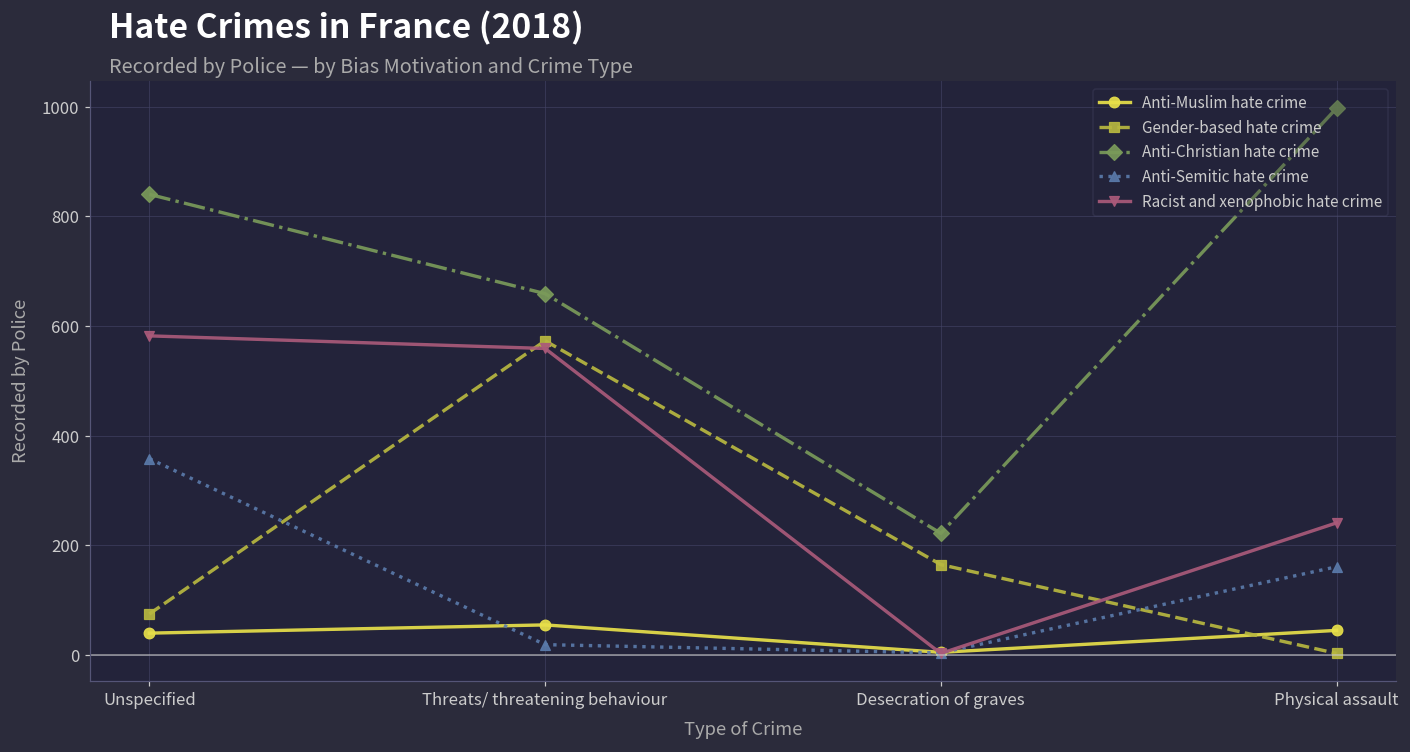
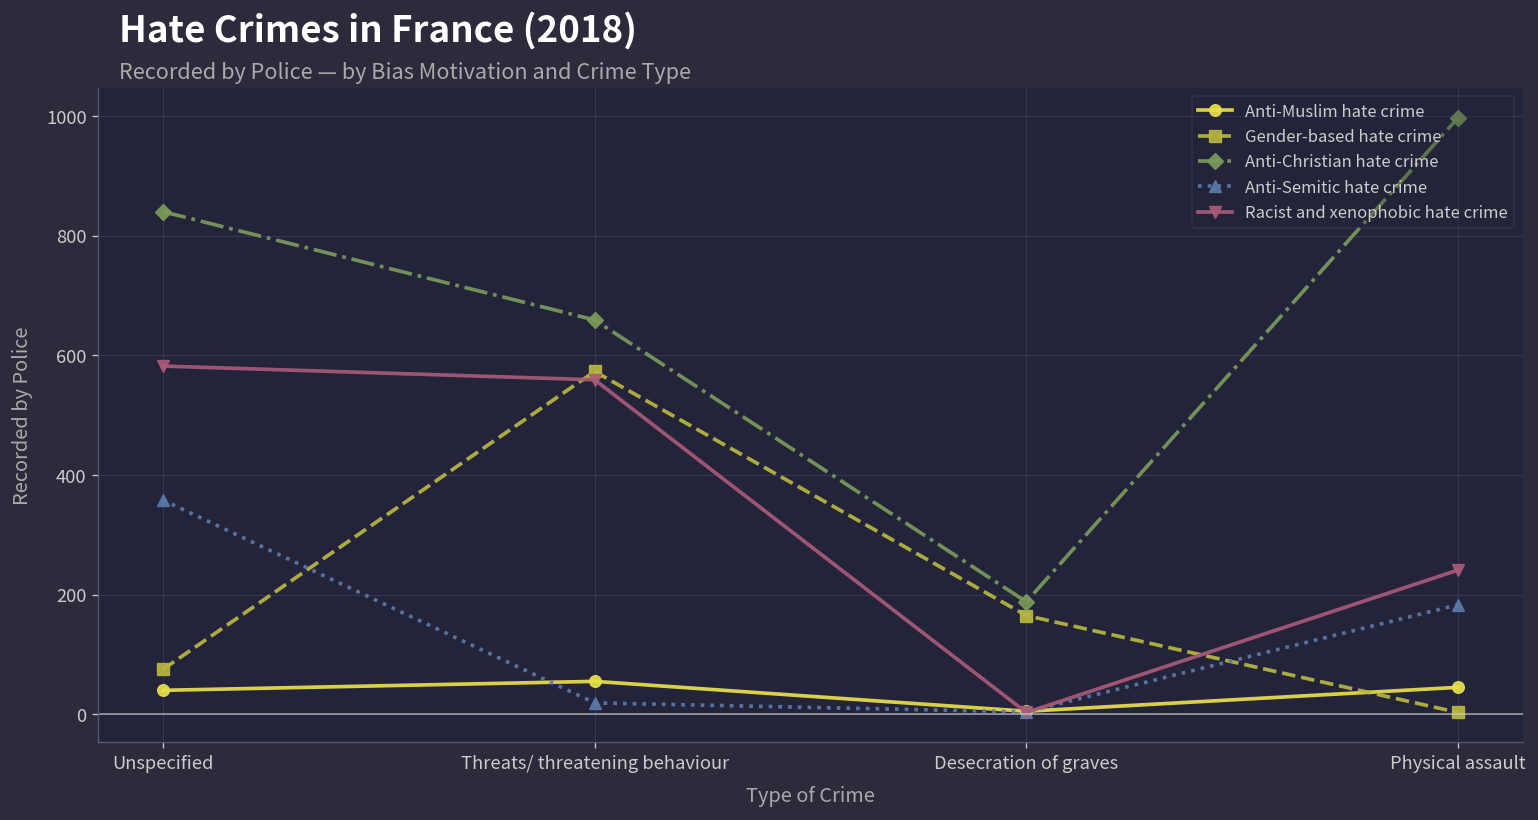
  {
    "Anti-Muslim hate crime": {
      "Unspecified": 40,
      "Threats/ threatening behaviour": 60,
      "Physical assault": 50
    },
    "Gender-based hate crime": {
      "Unspecified": 80,
      "Threats/ threatening behaviour": 570,
      "Desecration of graves": 170,
      "Physical assault": 0
    },
    "Anti-Christian hate crime": {
      "Unspecified": 840,
      "Threats/ threatening behaviour": 660,
-     "Desecration of graves": 220
+     "Desecration of graves": 190
    },
    "Anti-Semitic hate crime": {
      "Unspecified": 360,
      "Threats/ threatening behaviour": 20,
-     "Physical assault": 160
+     "Physical assault": 180
    },
    "Racist and xenophobic hate crime": {
      "Unspecified": 580,
      "Threats/ threatening behaviour": 560,
      "Physical assault": 240
    }
  }
